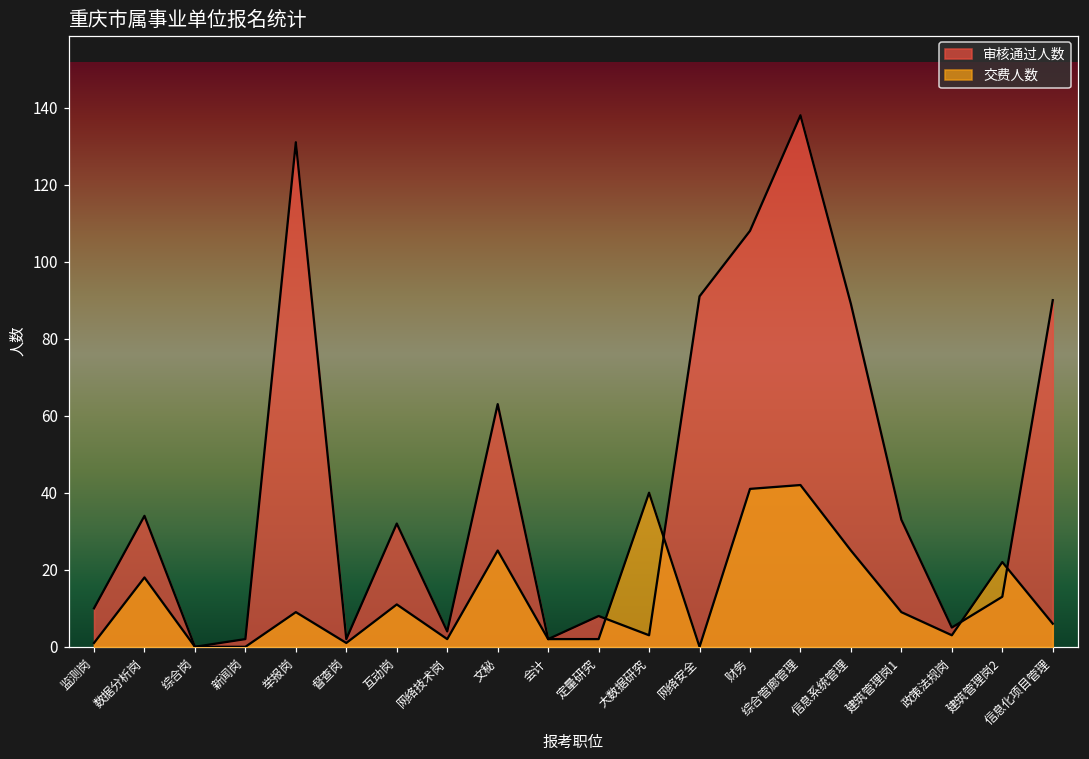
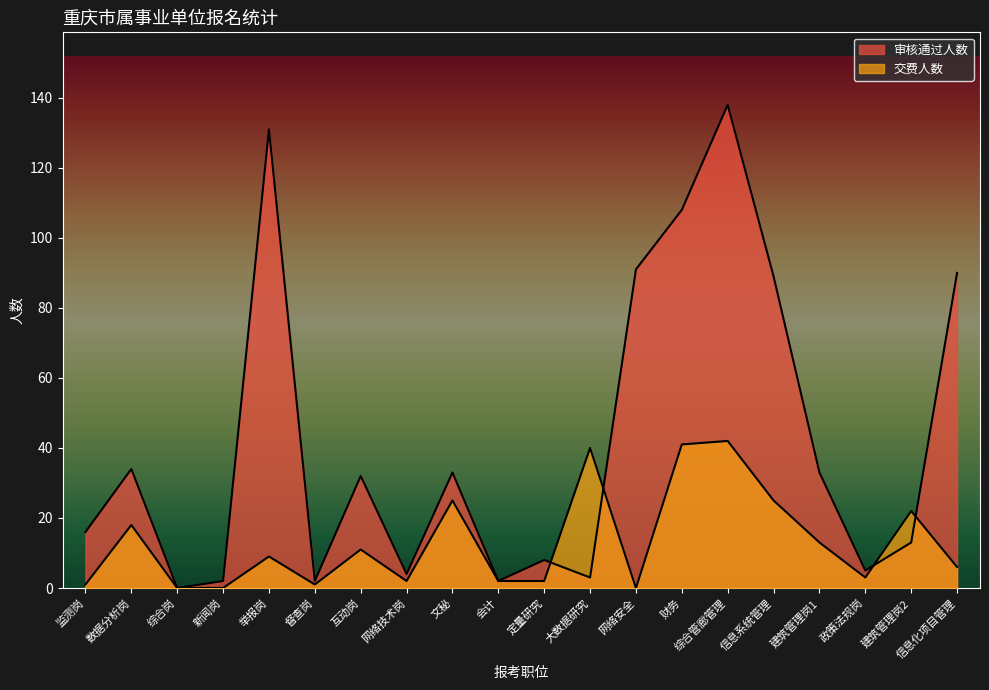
  {
    "审核通过人数": {
-     "监测岗": 10,
+     "监测岗": 16,
      "数据分析岗": 34,
      "新闻岗": 2,
      "举报岗": 131,
      "督查岗": 2,
      "互动岗": 32,
      "网络技术岗": 4,
-     "文秘": 63,
+     "文秘": 33,
      "定量研究": 8,
      "大数据研究": 3,
      "网络安全": 91,
      "财务": 108,
      "综合管廊管理": 138,
      "信息系统管理": 89,
      "建筑管理岗1": 33,
      "政策法规岗": 5,
      "建筑管理岗2": 13,
      "信息化项目管理": 90
    },
    "交费人数": {
      "监测岗": 1,
      "数据分析岗": 18,
      "新闻岗": 0,
      "举报岗": 9,
      "督查岗": 1,
      "互动岗": 11,
      "网络技术岗": 2,
      "文秘": 25,
      "定量研究": 2,
      "大数据研究": 40,
      "网络安全": 0,
      "财务": 41,
      "综合管廊管理": 42,
      "信息系统管理": 25,
-     "建筑管理岗1": 9,
+     "建筑管理岗1": 13,
      "政策法规岗": 3,
      "建筑管理岗2": 22,
      "信息化项目管理": 6
    }
  }
